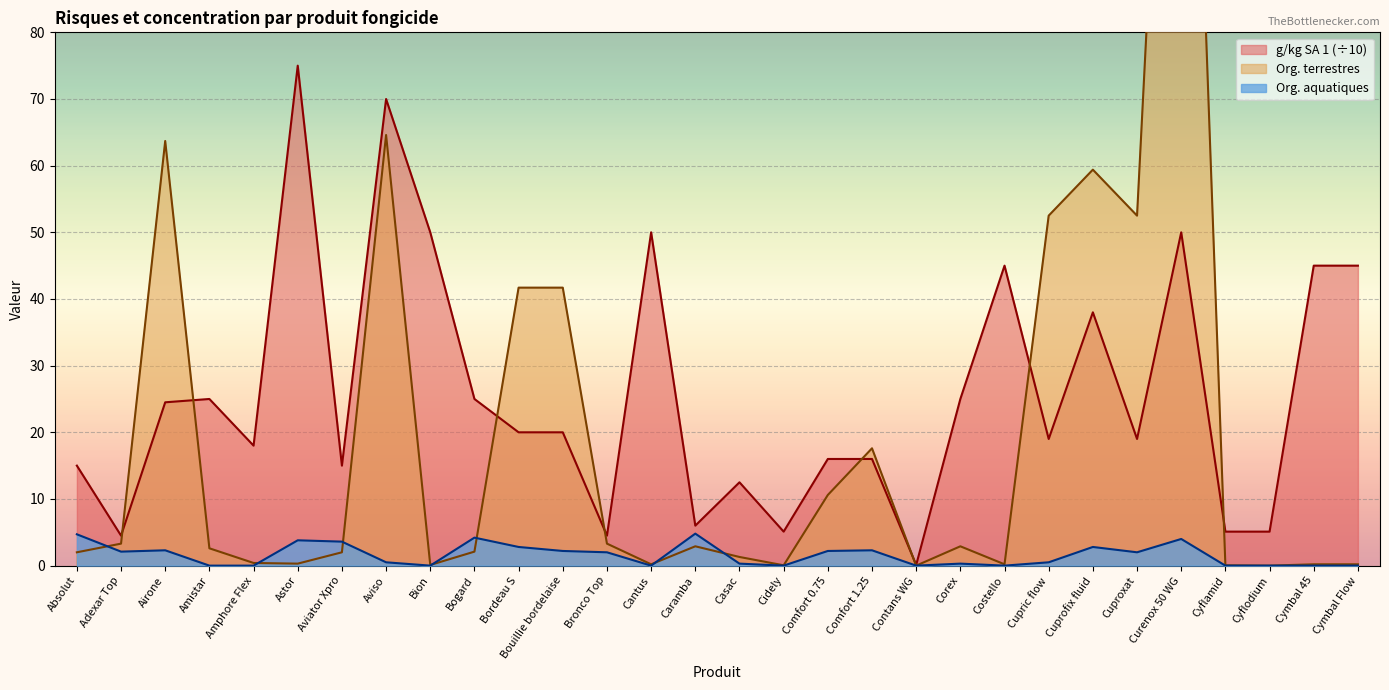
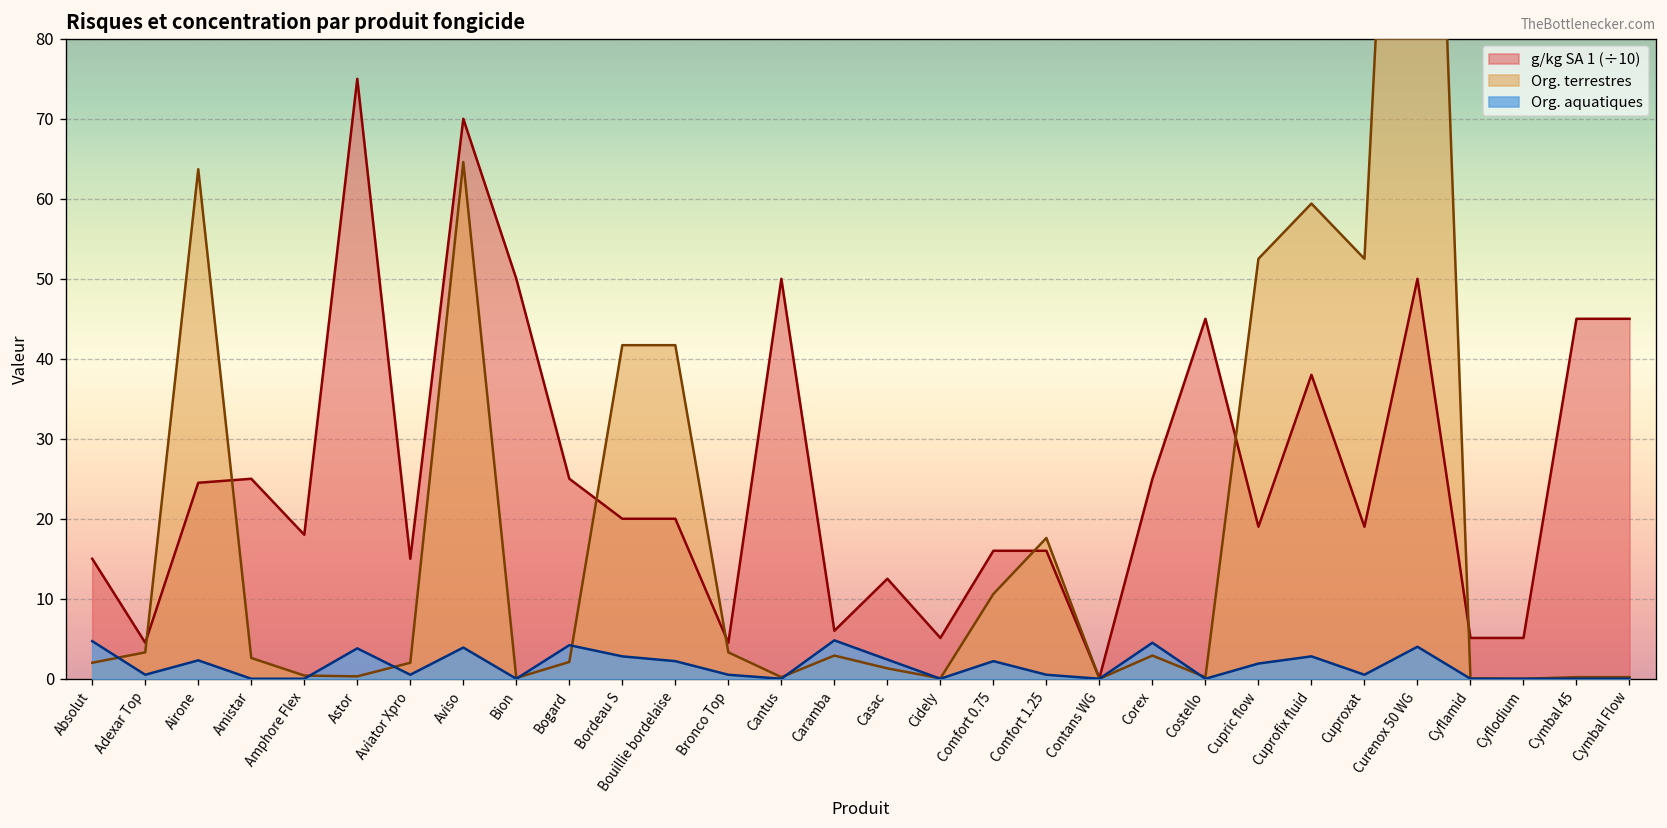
  {
    "Org. aquatiques": {
      "Absolut": 5,
-     "Adexar Top": 2,
+     "Adexar Top": 1,
      "Airone": 2,
      "Amistar": 0,
      "Amphore Flex": 0,
      "Astor": 4,
-     "Aviator Xpro": 4,
-     "Aviso": 1,
+     "Aviator Xpro": 1,
+     "Aviso": 4,
      "Bogard": 4,
      "Bordeau S": 3,
      "Bouillie bordelaise": 2,
-     "Bronco Top": 2,
+     "Bronco Top": 1,
      "Caramba": 5,
-     "Casac": 0,
+     "Casac": 2,
      "Comfort 0.75": 2,
-     "Comfort 1.25": 2,
-     "Corex": 0,
-     "Cupric flow": 1,
+     "Comfort 1.25": 1,
+     "Corex": 5,
+     "Cupric flow": 2,
      "Cuprofix fluid": 3,
-     "Cuproxat": 2,
+     "Cuproxat": 1,
      "Curenox 50 WG": 4
    }
  }
